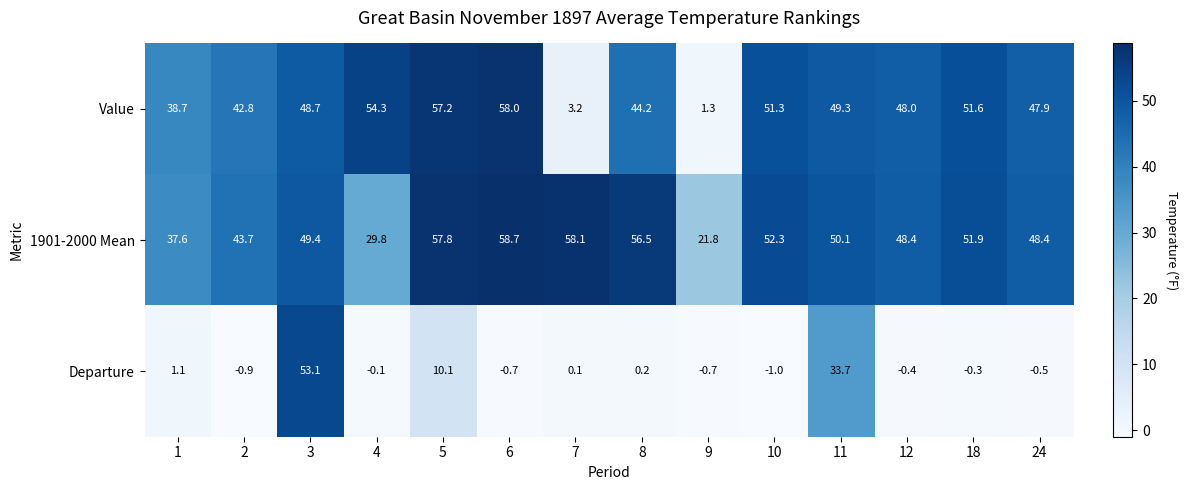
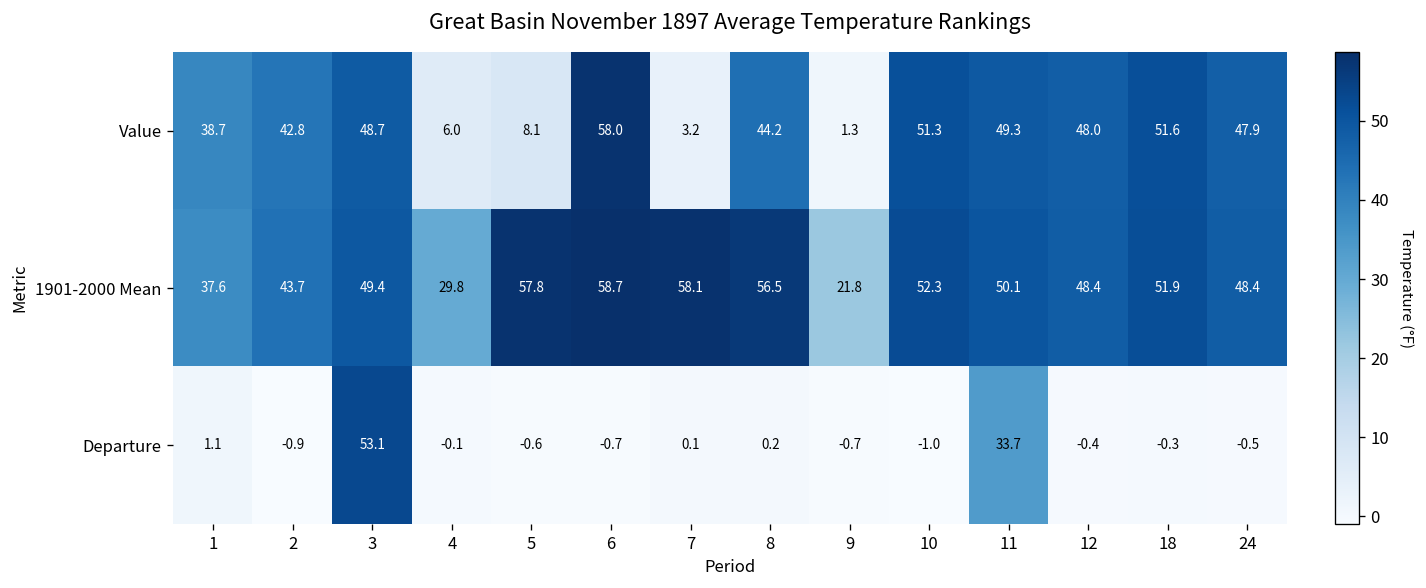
  {
    "Value": {
      "1": 38.7,
      "2": 42.8,
      "3": 48.7,
-     "4": 54.3,
-     "5": 57.2,
+     "4": 6.0,
+     "5": 8.1,
      "6": 58.0,
      "7": 3.2,
      "8": 44.2,
      "9": 1.3,
      "10": 51.3,
      "11": 49.3,
      "12": 48.0,
      "18": 51.6,
      "24": 47.9
    },
    "1901-2000 Mean": {
      "1": 37.6,
      "2": 43.7,
      "3": 49.4,
      "4": 29.8,
      "5": 57.8,
      "6": 58.7,
      "7": 58.1,
      "8": 56.5,
      "9": 21.8,
      "10": 52.3,
      "11": 50.1,
      "12": 48.4,
      "18": 51.9,
      "24": 48.4
    },
    "Departure": {
      "1": 1.1,
      "2": -0.9,
      "3": 53.1,
      "4": -0.1,
-     "5": 10.1,
+     "5": -0.6,
      "6": -0.7,
      "7": 0.1,
      "8": 0.2,
      "9": -0.7,
      "10": -1.0,
      "11": 33.7,
      "12": -0.4,
      "18": -0.3,
      "24": -0.5
    }
  }
